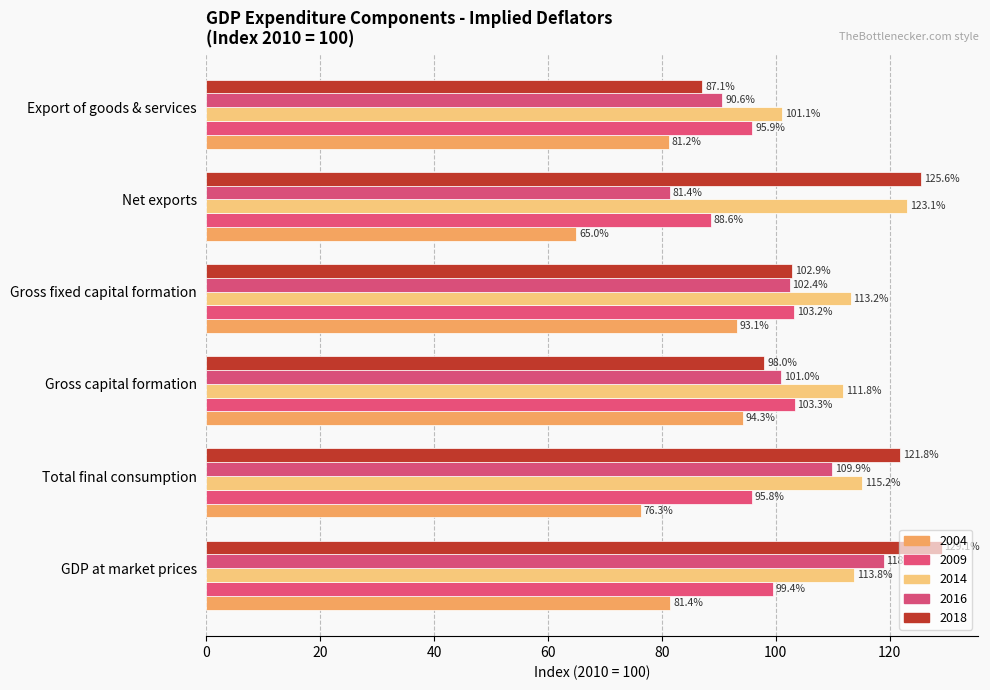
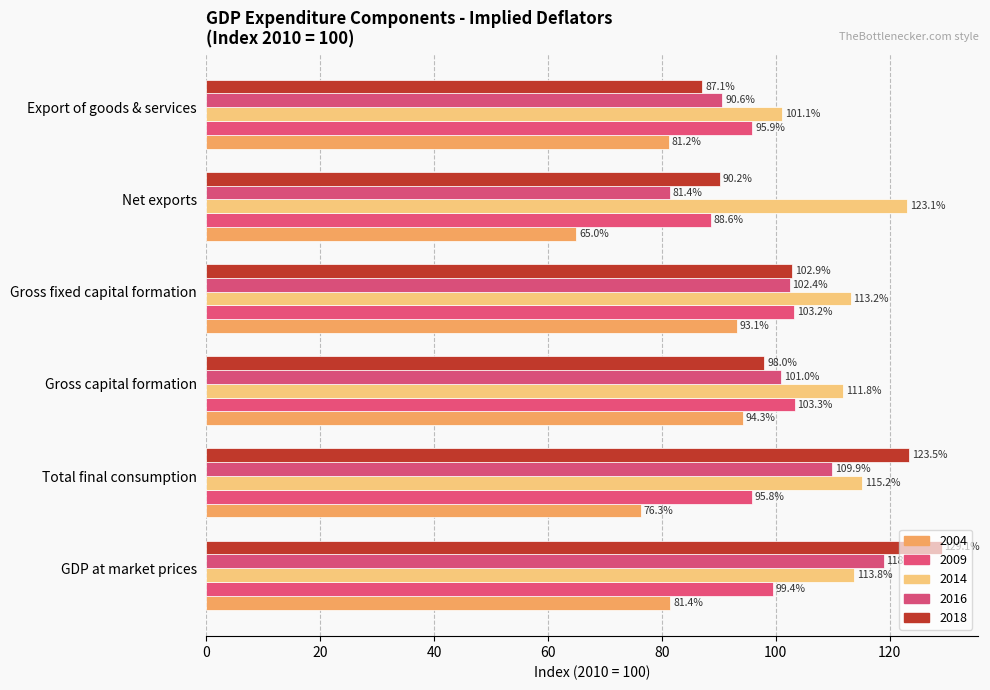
  {
    "2018": {
      "Export of goods & services": "87.1%",
-     "Net exports": "125.6%",
+     "Net exports": "90.2%",
      "Gross fixed capital formation": "102.9%",
      "Gross capital formation": "98.0%",
-     "Total final consumption": "121.8%"
+     "Total final consumption": "123.5%"
    }
  }
